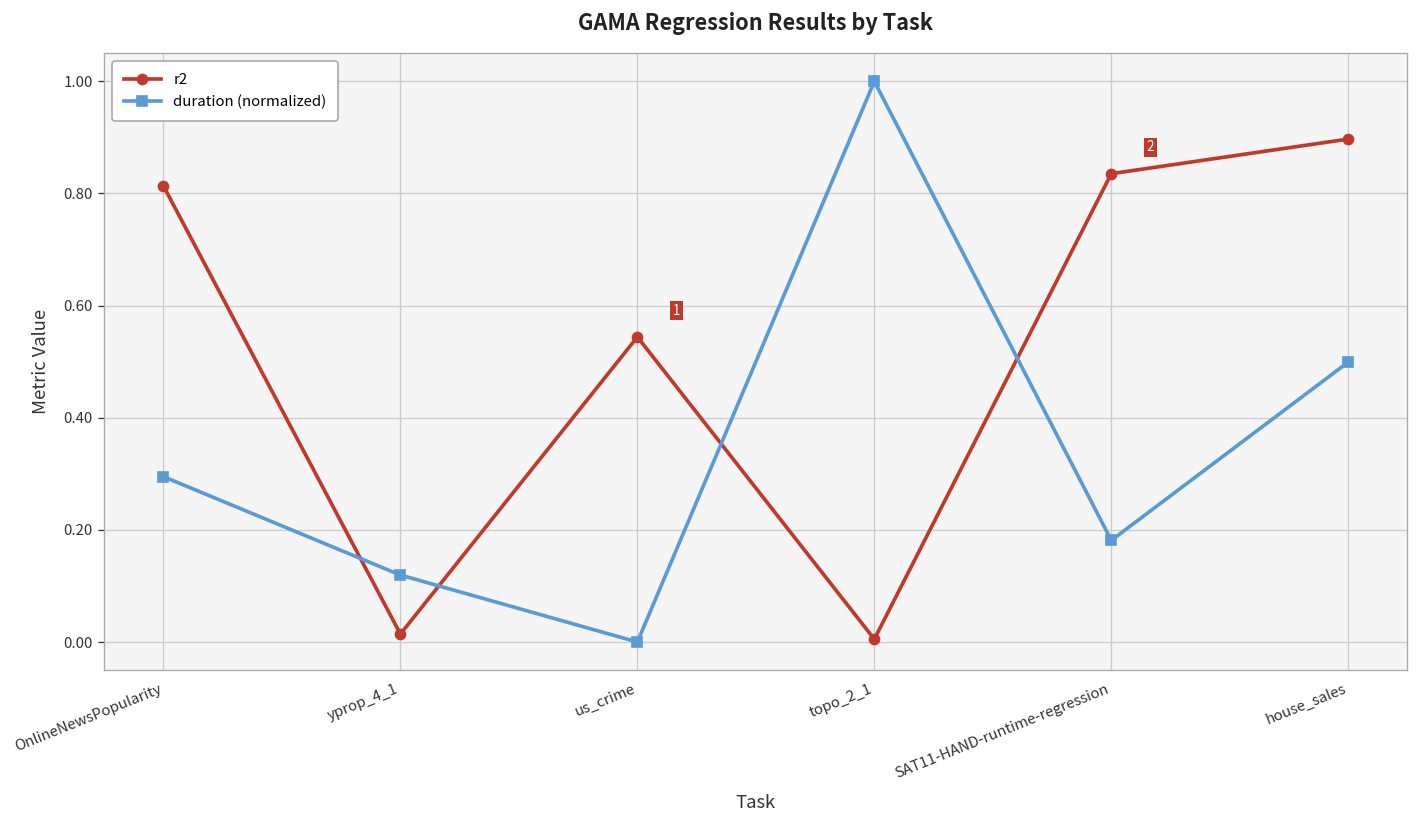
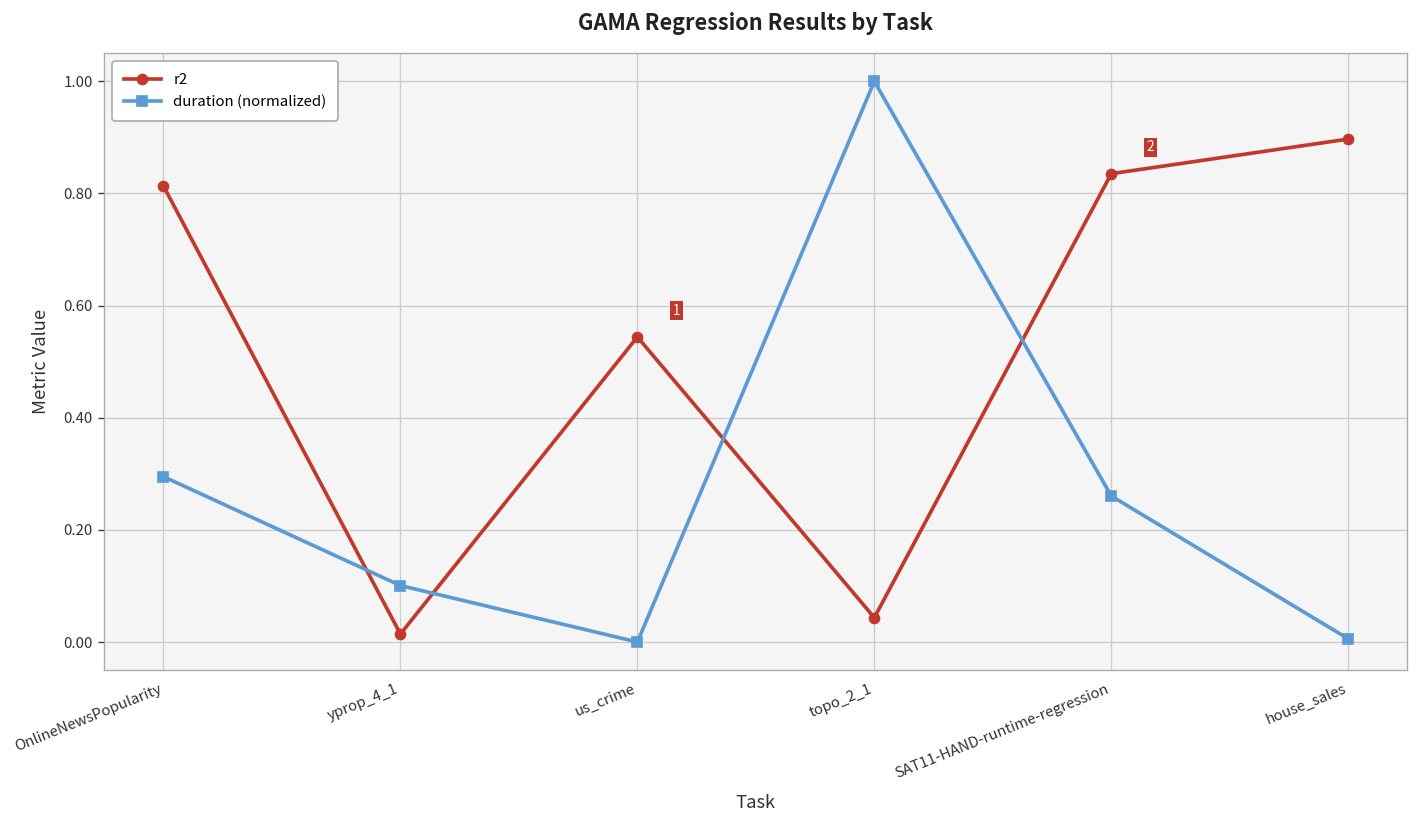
  {
    "r2": {
      "OnlineNewsPopularity": 0.81,
      "yprop_4_1": 0.01,
-     "topo_2_1": 0.01,
+     "topo_2_1": 0.04,
      "SAT11-HAND-runtime-regression": 0.84,
      "house_sales": 0.90
    },
    "duration (normalized)": {
      "OnlineNewsPopularity": 0.29,
-     "yprop_4_1": 0.12,
+     "yprop_4_1": 0.10,
      "us_crime": 0.00,
      "topo_2_1": 1.00,
-     "SAT11-HAND-runtime-regression": 0.18,
-     "house_sales": 0.50
+     "SAT11-HAND-runtime-regression": 0.26,
+     "house_sales": 0.01
    }
  }
